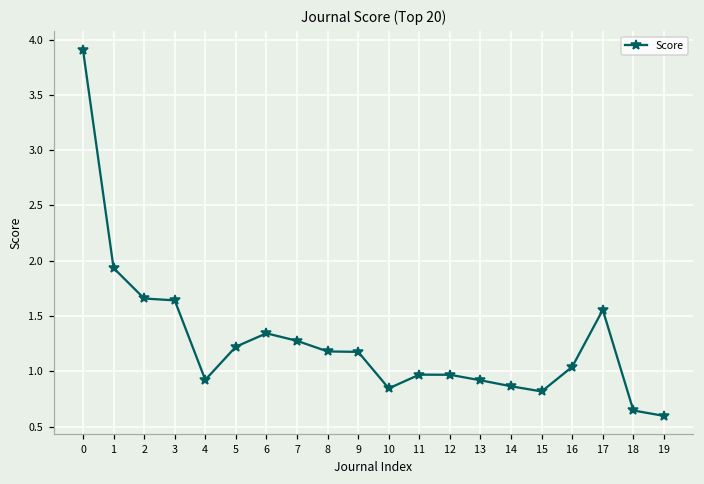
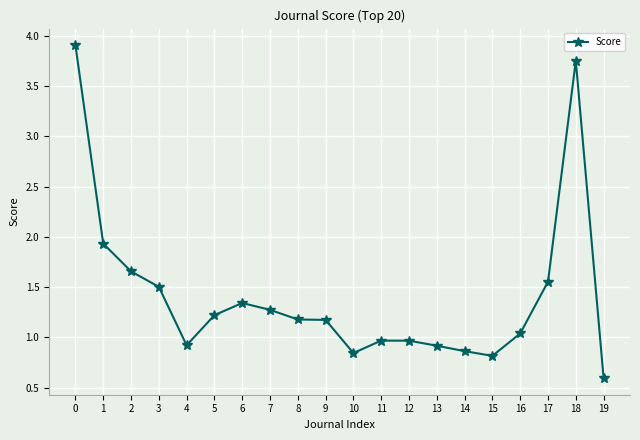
  {
    "0": 3.91,
    "1": 1.93,
    "2": 1.66,
-   "3": 1.64,
+   "3": 1.50,
    "4": 0.92,
    "5": 1.22,
    "6": 1.34,
    "7": 1.28,
    "8": 1.18,
    "9": 1.18,
    "10": 0.85,
    "11": 0.97,
    "12": 0.97,
    "13": 0.92,
    "14": 0.86,
    "15": 0.82,
    "16": 1.04,
    "17": 1.56,
-   "18": 0.65,
+   "18": 3.75,
    "19": 0.60
  }
